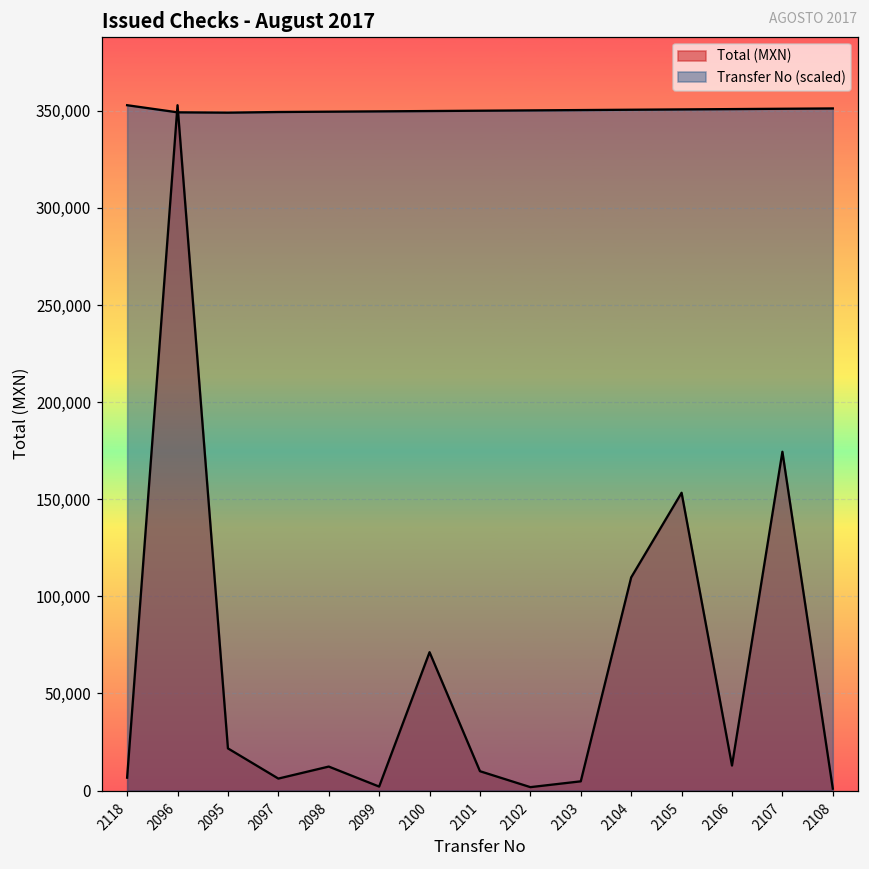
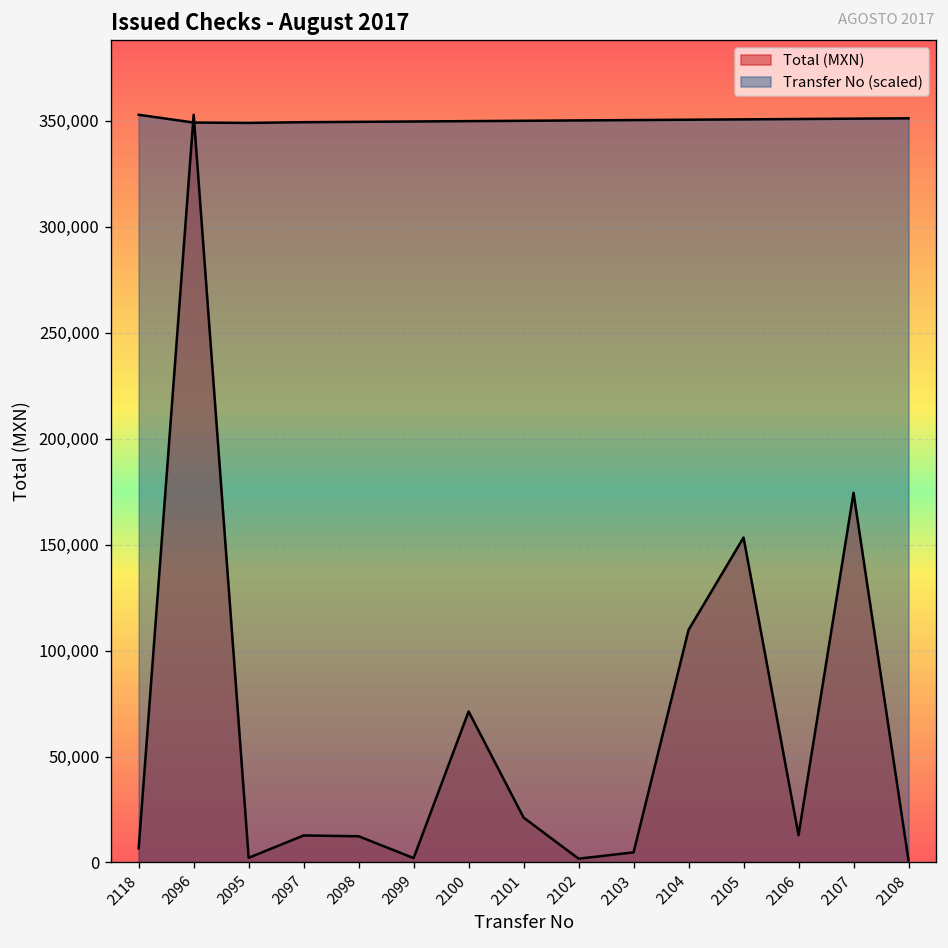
  {
    "Total (MXN)": {
      "2118": "7,000",
      "2096": "353,000",
-     "2095": "22,000",
-     "2097": "6,000",
+     "2095": "2,000",
+     "2097": "13,000",
      "2098": "12,000",
      "2099": "2,000",
      "2100": "71,000",
-     "2101": "10,000",
+     "2101": "21,000",
      "2102": "2,000",
      "2103": "5,000",
      "2104": "110,000",
      "2105": "153,000",
      "2106": "13,000",
      "2107": "174,000",
      "2108": "1,000"
    },
    "Transfer No (scaled)": {
      "2118": "353,000",
      "2096": "349,000",
      "2095": "349,000",
      "2097": "349,000",
      "2098": "350,000",
      "2099": "350,000",
      "2100": "350,000",
      "2101": "350,000",
      "2102": "350,000",
      "2103": "350,000",
      "2104": "351,000",
      "2105": "351,000",
      "2106": "351,000",
      "2107": "351,000",
      "2108": "351,000"
    }
  }
